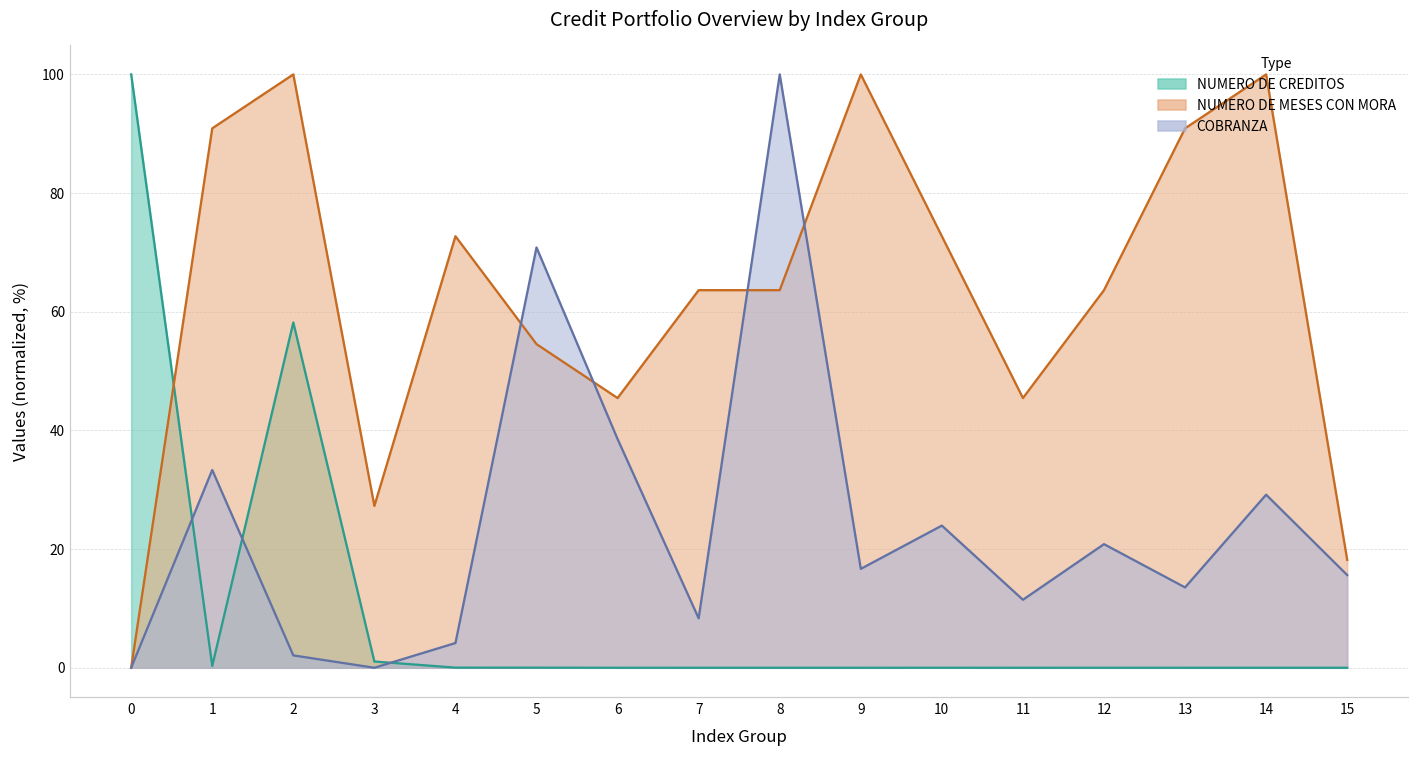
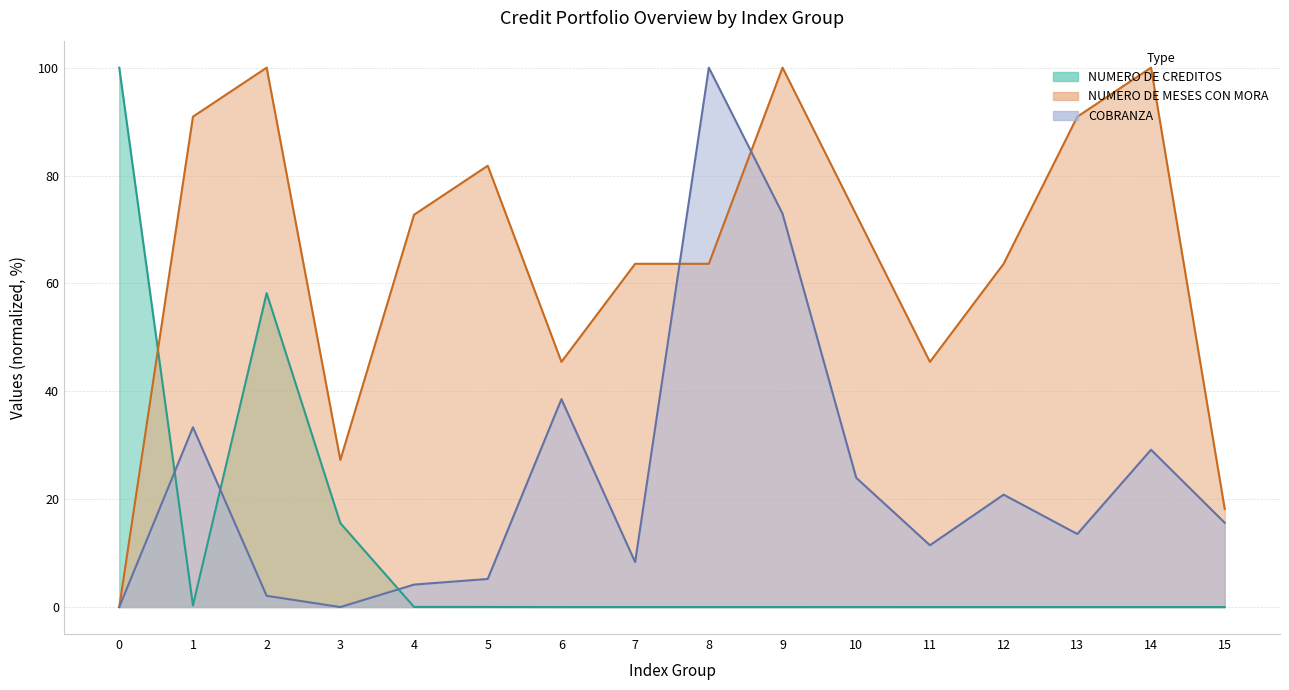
  {
    "NUMERO DE CREDITOS": {
      "0": 100,
      "1": 0,
      "2": 58,
-     "3": 1,
+     "3": 16,
      "4": 0,
      "5": 0,
      "6": 0,
      "7": 0,
      "8": 0,
      "9": 0,
      "10": 0,
      "11": 0,
      "12": 0,
      "13": 0,
      "14": 0,
      "15": 0
    },
    "NUMERO DE MESES CON MORA": {
      "1": 91,
      "2": 100,
      "3": 27,
      "4": 73,
-     "5": 55,
+     "5": 82,
      "6": 45,
      "7": 64,
      "8": 64,
      "9": 100,
      "10": 73,
      "11": 45,
      "12": 64,
      "13": 91,
      "14": 100,
      "15": 18
    },
    "COBRANZA": {
      "1": 33,
      "2": 2,
      "3": 0,
      "4": 4,
-     "5": 71,
+     "5": 5,
      "6": 39,
      "7": 8,
      "8": 100,
-     "9": 17,
+     "9": 73,
      "10": 24,
      "11": 11,
      "12": 21,
      "13": 14,
      "14": 29,
      "15": 16
    }
  }
